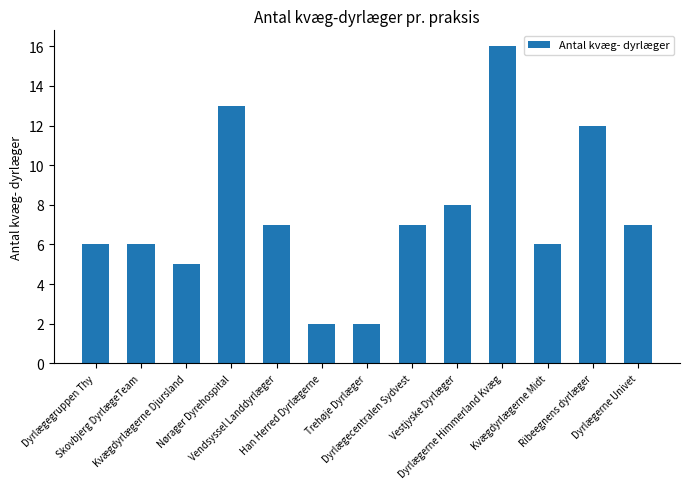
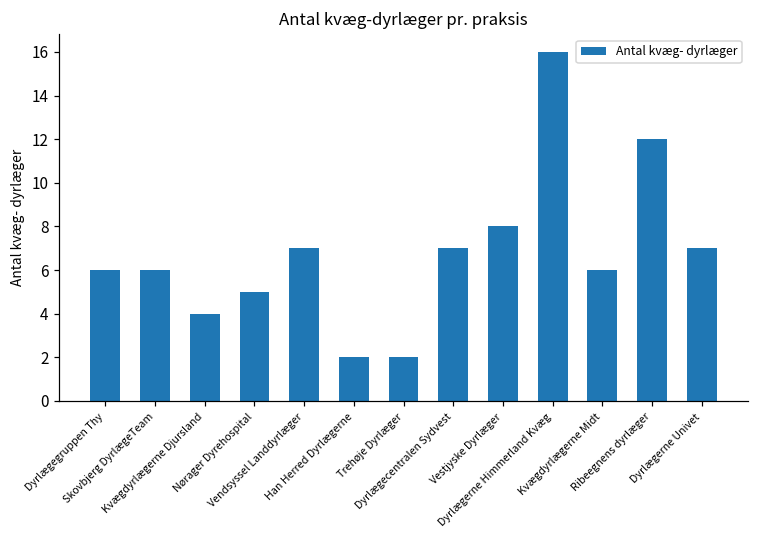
  {
    "Dyrlægegruppen Thy": 6,
    "Skovbjerg DyrlægeTeam": 6,
-   "Kvægdyrlægerne Djursland": 5,
-   "Nørager Dyrehospital": 13,
+   "Kvægdyrlægerne Djursland": 4,
+   "Nørager Dyrehospital": 5,
    "Vendsyssel Landdyrlæger": 7,
    "Han Herred Dyrlægerne": 2,
    "Trehøje Dyrlæger": 2,
    "Dyrlægecentralen Sydvest": 7,
    "Vestjyske Dyrlæger": 8,
    "Dyrlægerne Himmerland Kvæg": 16,
    "Kvægdyrlægerne Midt": 6,
    "Ribeegnens dyrlæger": 12,
    "Dyrlægerne Univet": 7
  }
